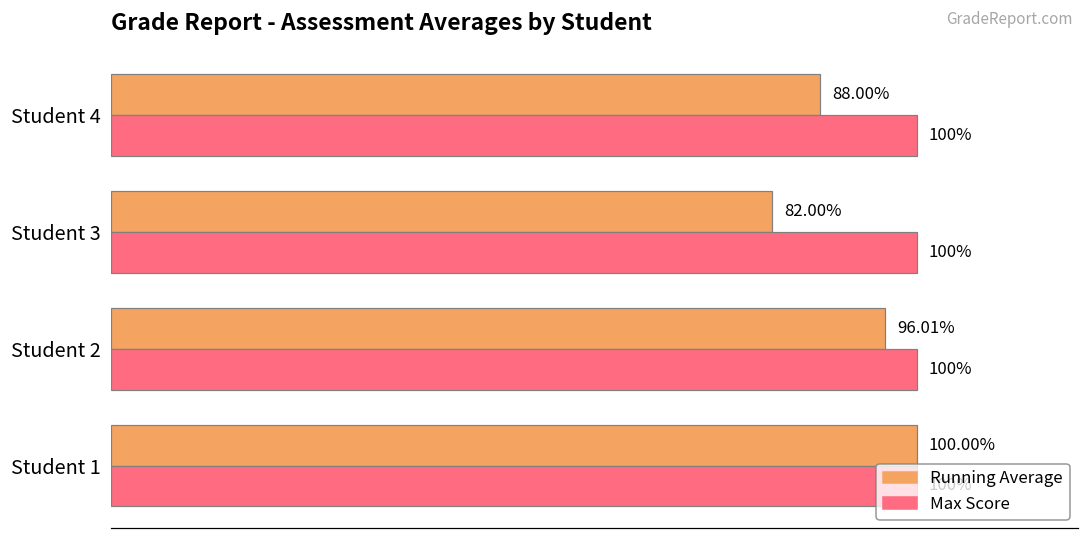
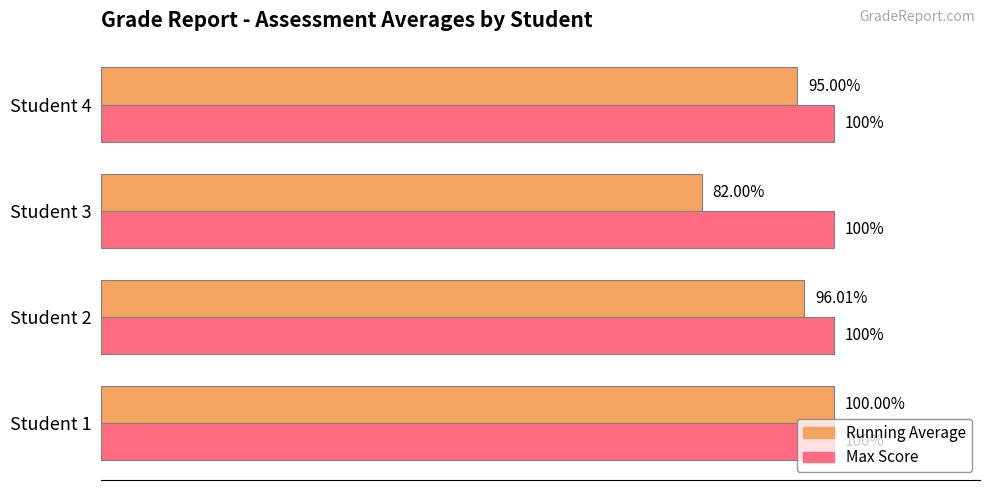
  {
    "Running Average": {
-     "Student 4": "88.00%",
+     "Student 4": "95.00%",
      "Student 3": "82.00%",
      "Student 2": "96.01%",
      "Student 1": "100.00%"
    },
    "Max Score": {
      "Student 4": "100%",
      "Student 3": "100%",
      "Student 2": "100%"
    }
  }
